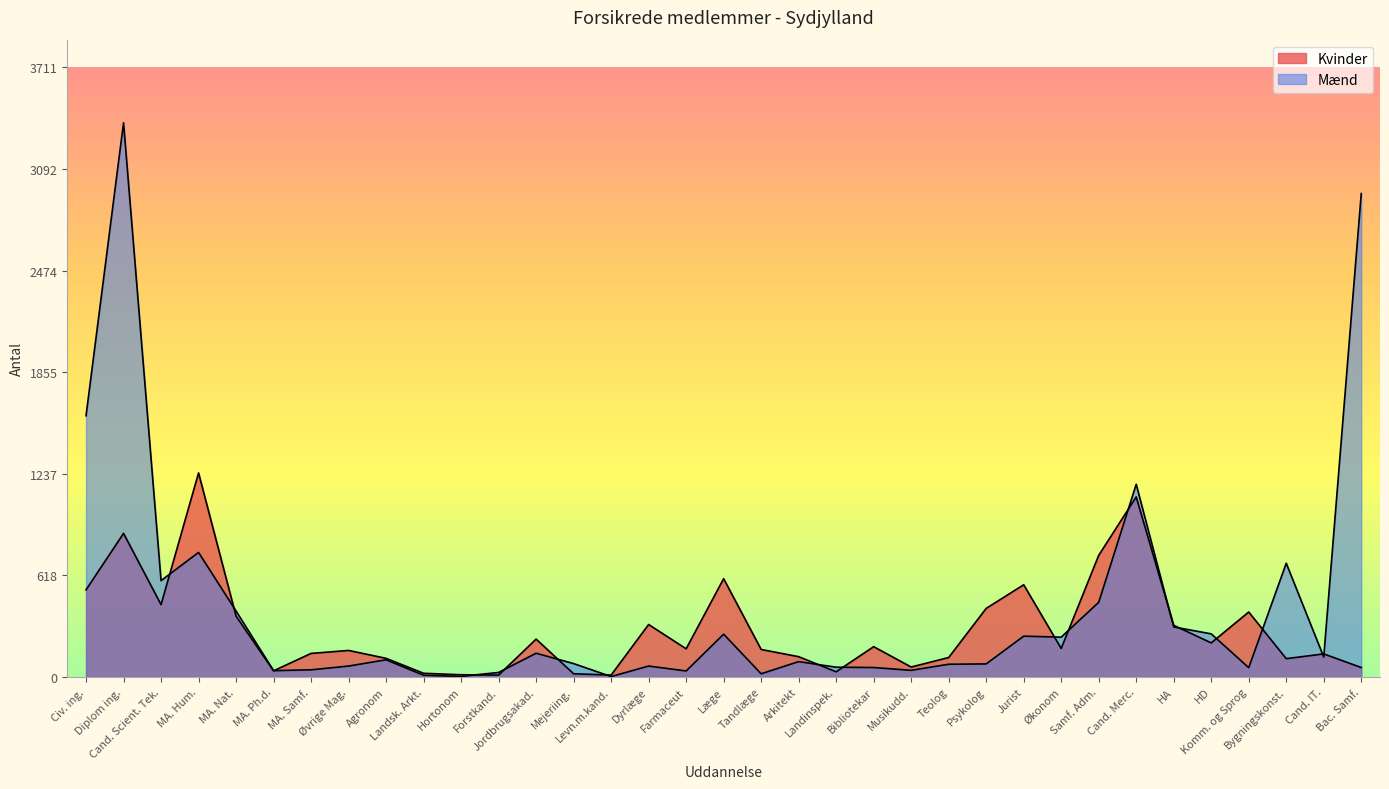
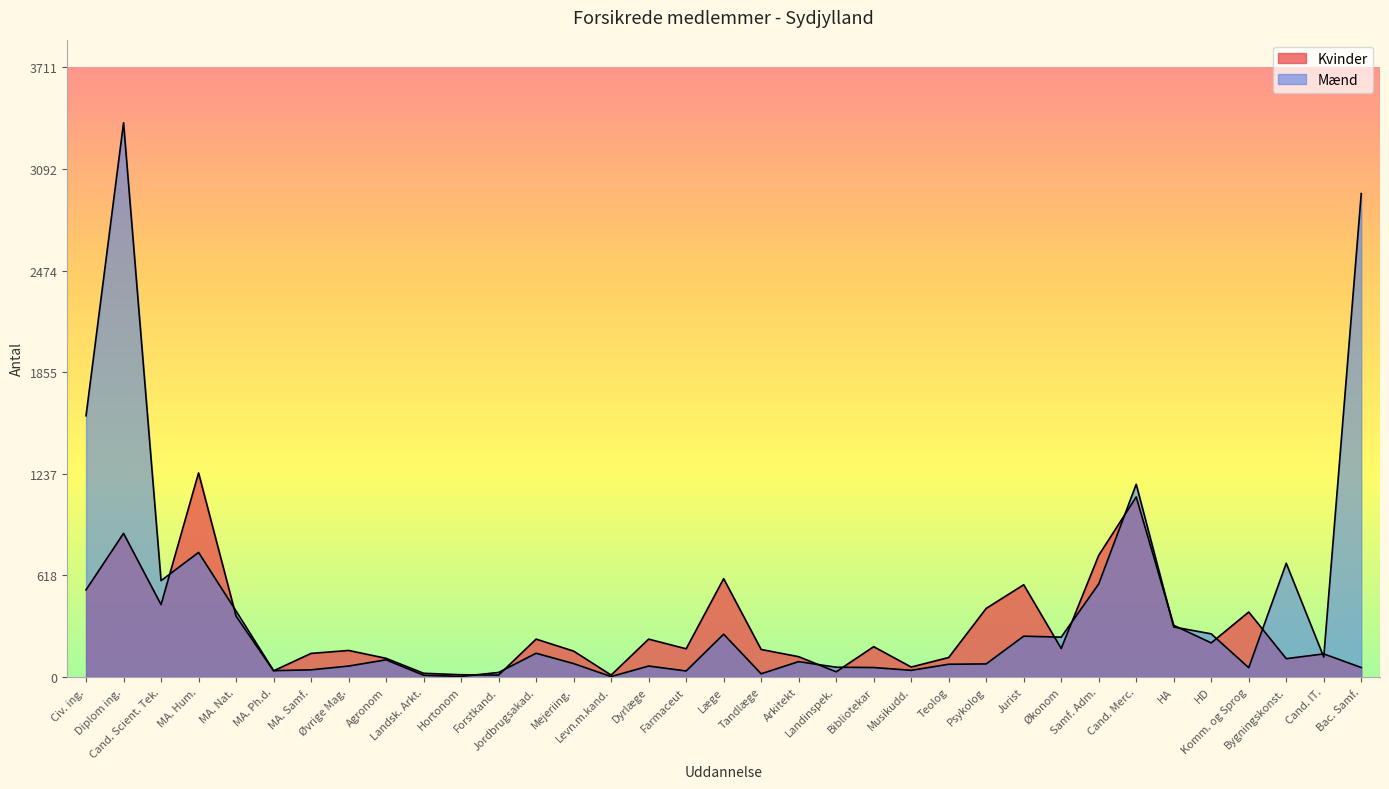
  {
    "Kvinder": {
      "Civ. ing.": 530,
      "Diplom ing.": 870,
      "Cand. Scient. Tek.": 440,
      "MA. Hum.": 1240,
      "MA. Nat.": 370,
      "MA. Samf.": 140,
      "Øvrige Mag.": 160,
      "Forstkand.": 10,
      "Jordbrugsakad.": 230,
-     "Mejeriing.": 20,
-     "Dyrlæge": 320,
+     "Mejeriing.": 160,
+     "Dyrlæge": 230,
      "Farmaceut": 170,
      "Læge": 600,
      "Tandlæge": 170,
      "Arkitekt": 120,
      "Landinspek.": 30,
      "Bibliotekar": 180,
      "Musikudd.": 60,
      "Teolog": 120,
      "Psykolog": 420,
      "Jurist": 560,
      "Økonom": 170,
      "Samf. Adm.": 740,
      "Cand. Merc.": 1100,
      "HD": 210,
      "Komm. og Sprog": 400,
      "Bygningskonst.": 110,
      "Cand. IT.": 140,
      "Bac. Samf.": 60
    },
    "Mænd": {
      "Civ. ing.": 1590,
      "Diplom ing.": 3370,
      "Cand. Scient. Tek.": 590,
      "MA. Hum.": 760,
      "MA. Nat.": 400,
      "MA. Samf.": 40,
      "Øvrige Mag.": 70,
      "Forstkand.": 30,
      "Jordbrugsakad.": 140,
      "Mejeriing.": 80,
      "Dyrlæge": 70,
      "Farmaceut": 40,
      "Læge": 260,
      "Tandlæge": 20,
      "Arkitekt": 90,
      "Landinspek.": 60,
      "Bibliotekar": 60,
      "Musikudd.": 40,
      "Teolog": 80,
      "Psykolog": 80,
      "Jurist": 250,
      "Økonom": 240,
-     "Samf. Adm.": 450,
+     "Samf. Adm.": 570,
      "Cand. Merc.": 1170,
      "HD": 260,
      "Komm. og Sprog": 60,
      "Bygningskonst.": 690,
      "Cand. IT.": 120,
      "Bac. Samf.": 2940
    }
  }
